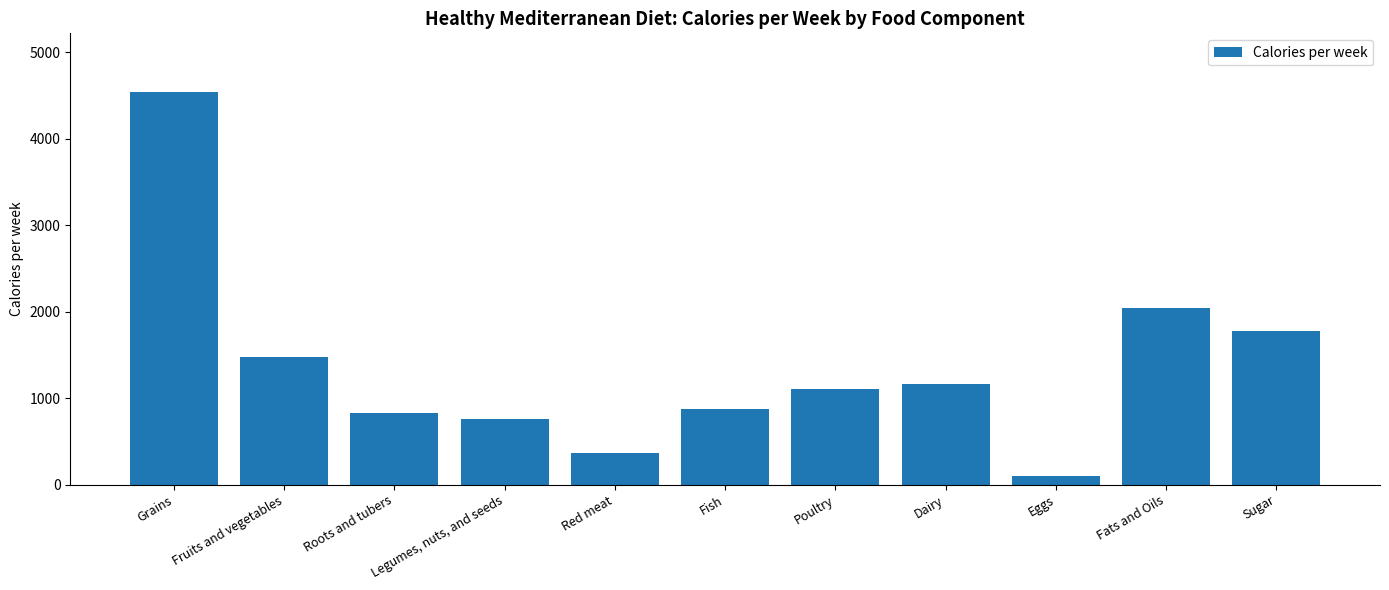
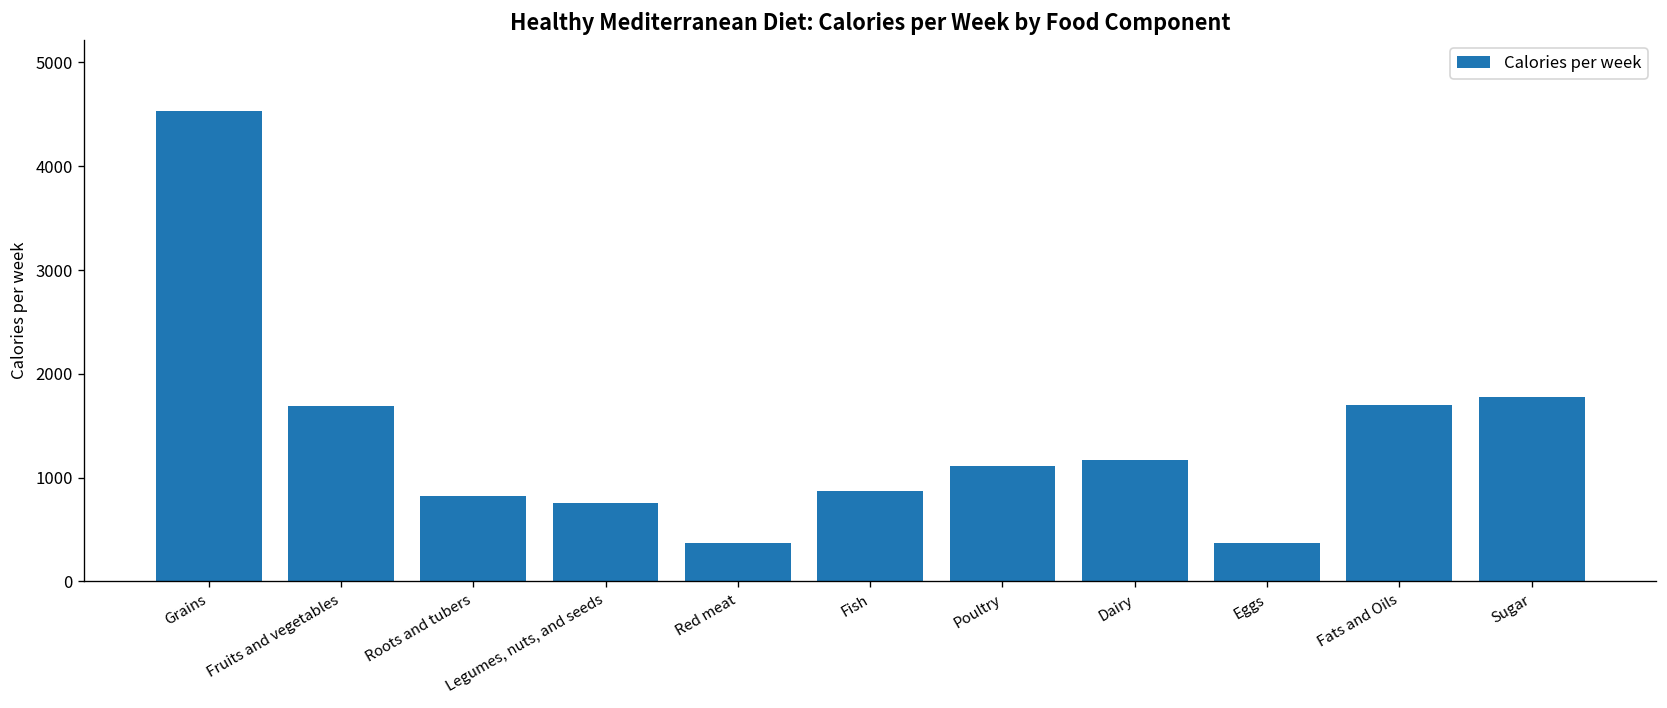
  {
    "Grains": 4500,
-   "Fruits and vegetables": 1500,
+   "Fruits and vegetables": 1700,
    "Roots and tubers": 800,
    "Legumes, nuts, and seeds": 800,
    "Red meat": 400,
    "Fish": 900,
    "Poultry": 1100,
    "Dairy": 1200,
-   "Eggs": 100,
-   "Fats and Oils": 2000,
+   "Eggs": 400,
+   "Fats and Oils": 1700,
    "Sugar": 1800
  }
